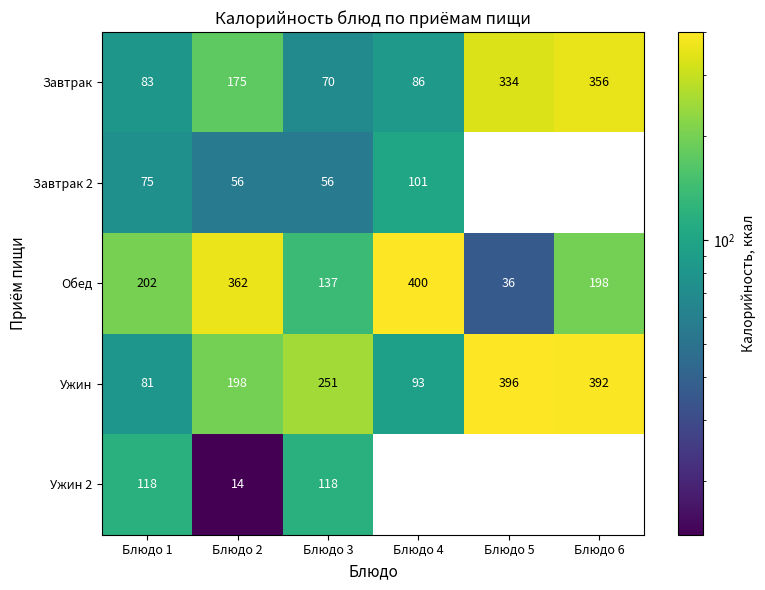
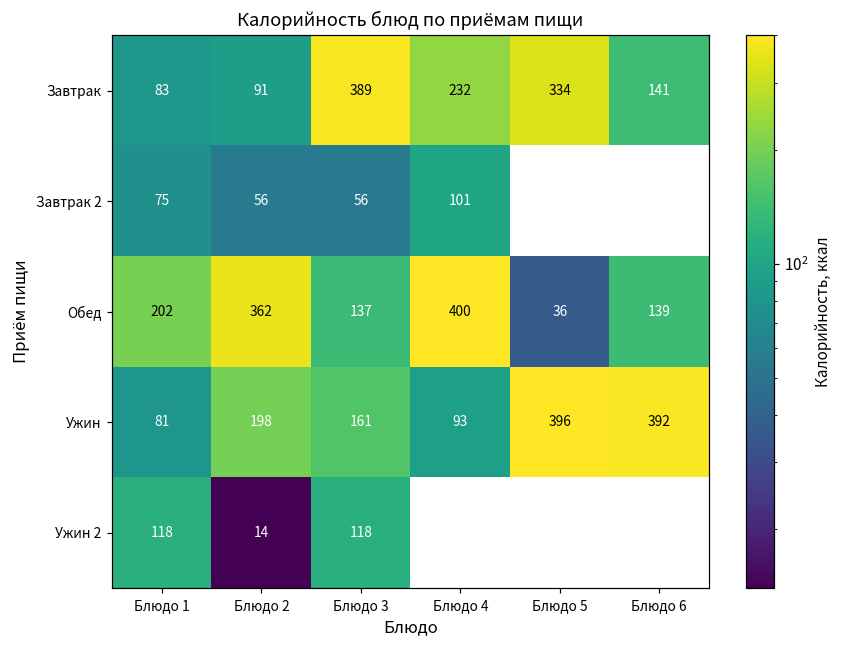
  {
    "Завтрак": {
      "Блюдо 1": 83,
-     "Блюдо 2": 175,
-     "Блюдо 3": 70,
-     "Блюдо 4": 86,
+     "Блюдо 2": 91,
+     "Блюдо 3": 389,
+     "Блюдо 4": 232,
      "Блюдо 5": 334,
-     "Блюдо 6": 356
+     "Блюдо 6": 141
    },
    "Завтрак 2": {
      "Блюдо 1": 75,
      "Блюдо 2": 56,
      "Блюдо 3": 56,
      "Блюдо 4": 101
    },
    "Обед": {
      "Блюдо 1": 202,
      "Блюдо 2": 362,
      "Блюдо 3": 137,
      "Блюдо 4": 400,
      "Блюдо 5": 36,
-     "Блюдо 6": 198
+     "Блюдо 6": 139
    },
    "Ужин": {
      "Блюдо 1": 81,
      "Блюдо 2": 198,
-     "Блюдо 3": 251,
+     "Блюдо 3": 161,
      "Блюдо 4": 93,
      "Блюдо 5": 396,
      "Блюдо 6": 392
    },
    "Ужин 2": {
      "Блюдо 1": 118,
      "Блюдо 2": 14,
      "Блюдо 3": 118
    }
  }
